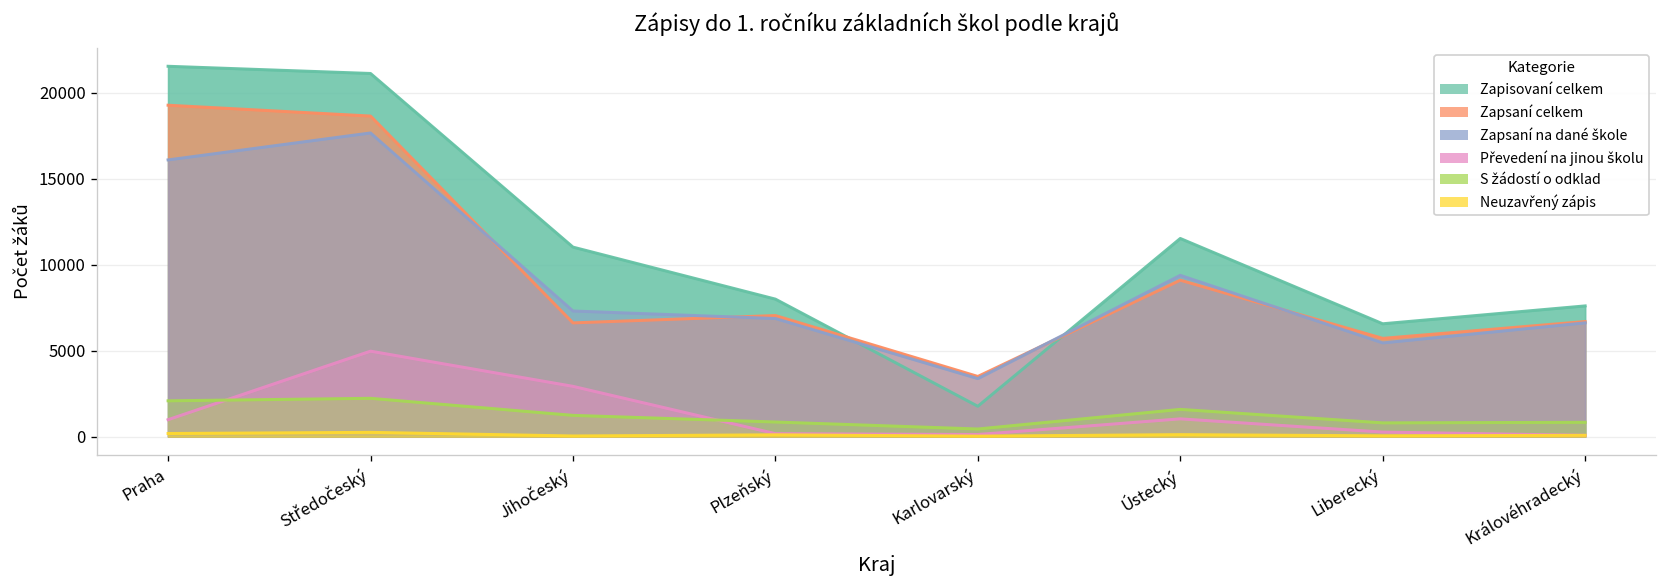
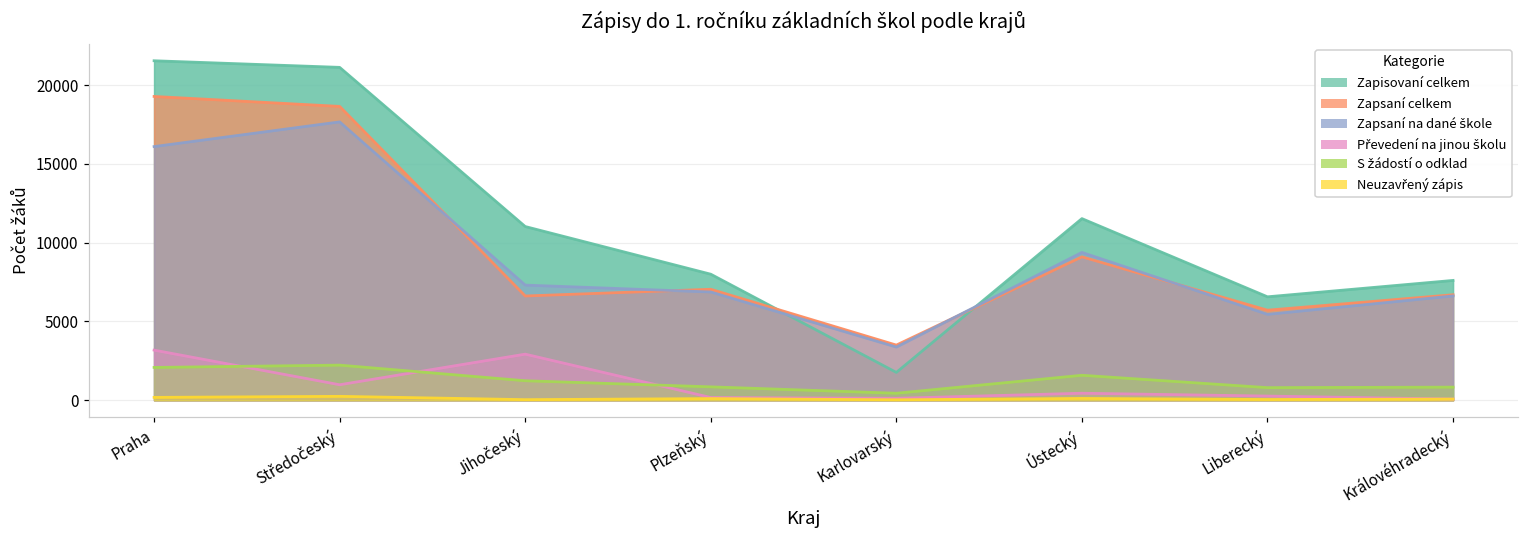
  {
    "Zapisovaní celkem": {
      "Praha": 21600,
      "Středočeský": 21100,
      "Jihočeský": 11000,
      "Plzeňský": 8000,
      "Karlovarský": 1800,
      "Ústecký": 11500,
      "Liberecký": 6600,
      "Královéhradecký": 7600
    },
    "Zapsaní celkem": {
      "Praha": 19300,
      "Středočeský": 18700,
      "Jihočeský": 6600,
      "Ústecký": 9100,
      "Liberecký": 5700
    },
    "Zapsaní na dané škole": {
      "Praha": 16100,
      "Středočeský": 17700,
      "Jihočeský": 7300,
      "Ústecký": 9400,
      "Liberecký": 5500
    },
    "Převedení na jinou školu": {
-     "Praha": 1000,
-     "Středočeský": 5000,
+     "Praha": 3200,
+     "Středočeský": 1000,
      "Jihočeský": 2900,
-     "Ústecký": 1000,
+     "Ústecký": 400,
      "Liberecký": 300
    }
  }
